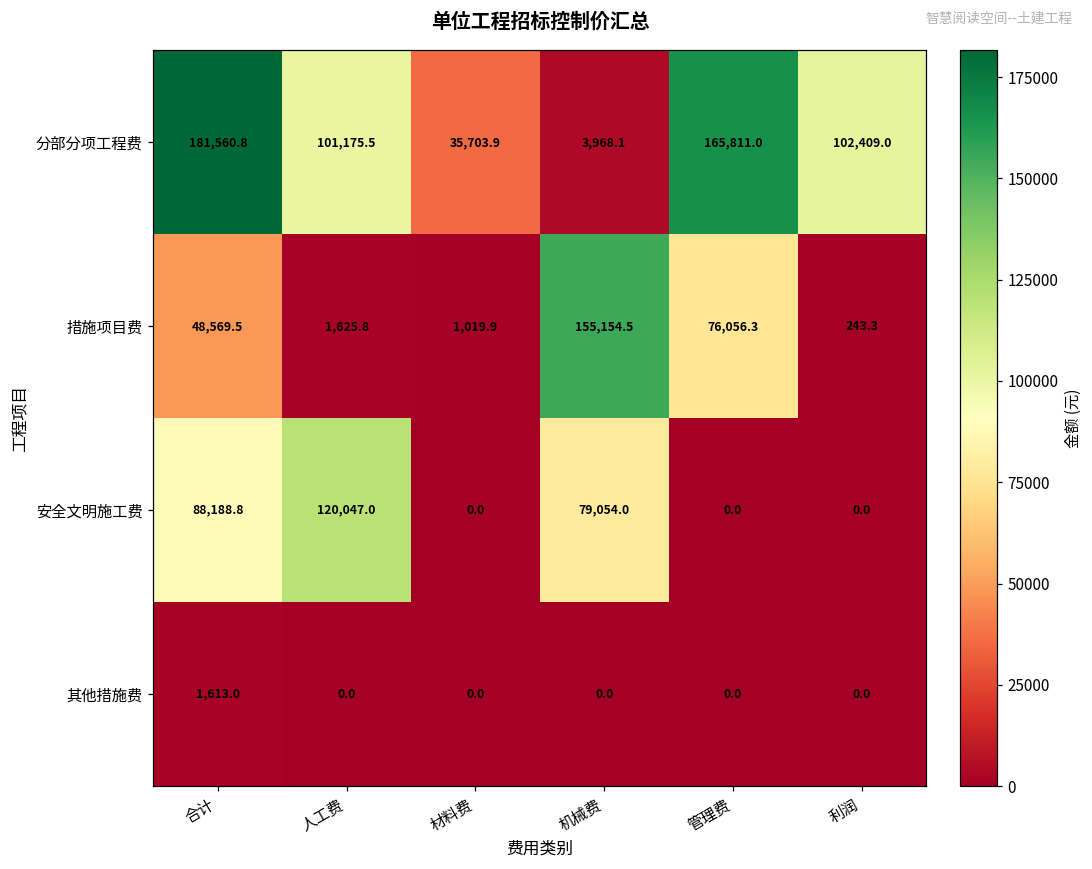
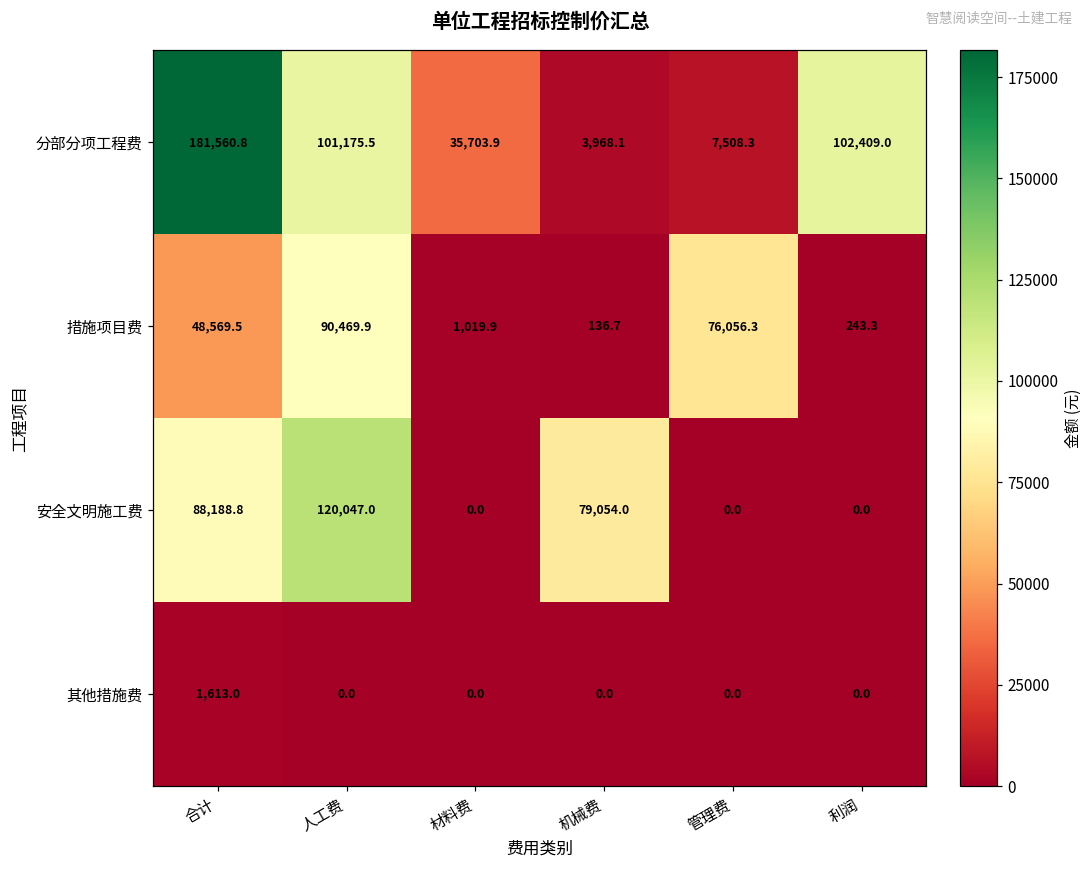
  {
    "分部分项工程费": {
      "合计": "181,560.8",
      "人工费": "101,175.5",
      "材料费": "35,703.9",
      "机械费": "3,968.1",
-     "管理费": "165,811.0",
+     "管理费": "7,508.3",
      "利润": "102,409.0"
    },
    "措施项目费": {
      "合计": "48,569.5",
-     "人工费": "1,625.8",
+     "人工费": "90,469.9",
      "材料费": "1,019.9",
-     "机械费": "155,154.5",
+     "机械费": "136.7",
      "管理费": "76,056.3",
      "利润": "243.3"
    },
    "安全文明施工费": {
      "合计": "88,188.8",
      "人工费": "120,047.0",
      "材料费": "0.0",
      "机械费": "79,054.0",
      "管理费": "0.0",
      "利润": "0.0"
    },
    "其他措施费": {
      "合计": "1,613.0",
      "人工费": "0.0",
      "材料费": "0.0",
      "机械费": "0.0",
      "管理费": "0.0",
      "利润": "0.0"
    }
  }
